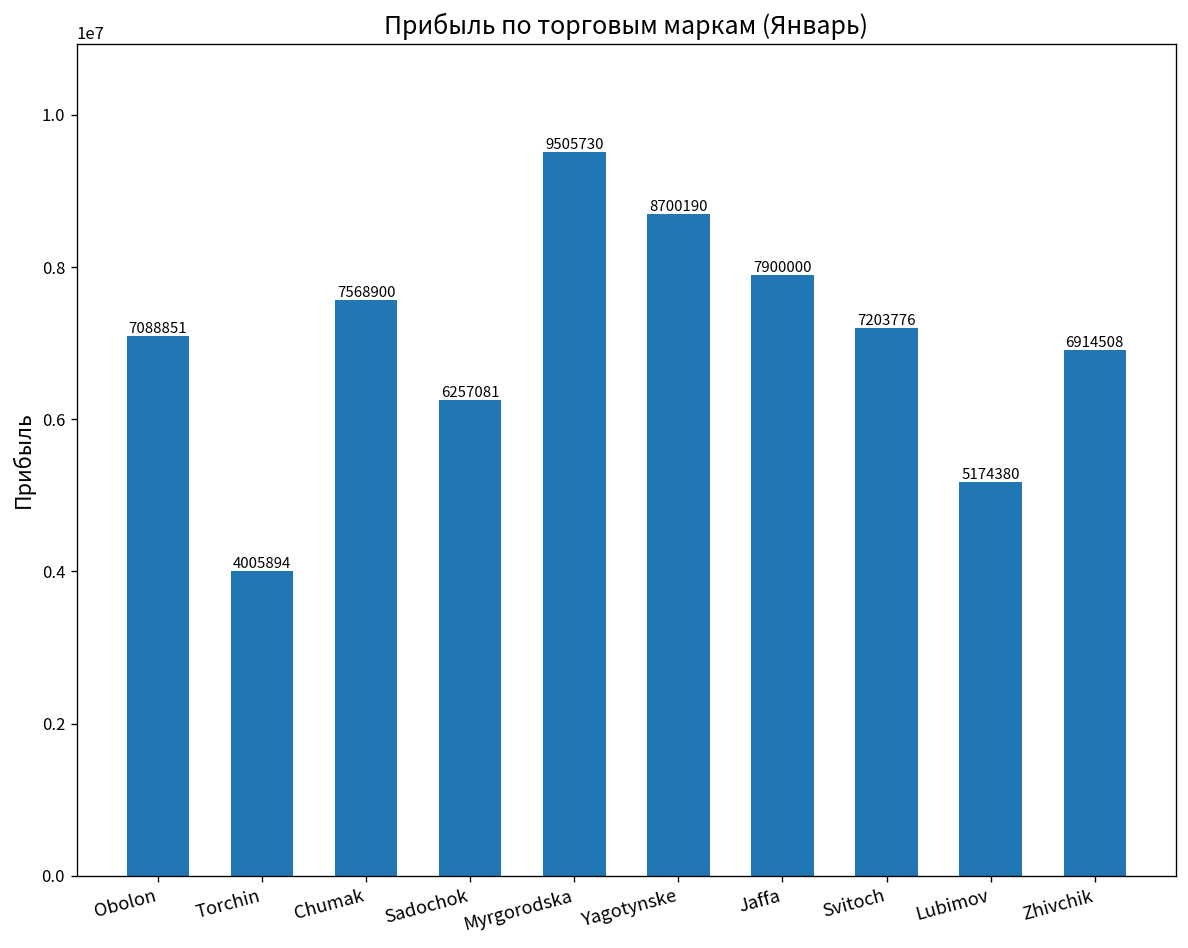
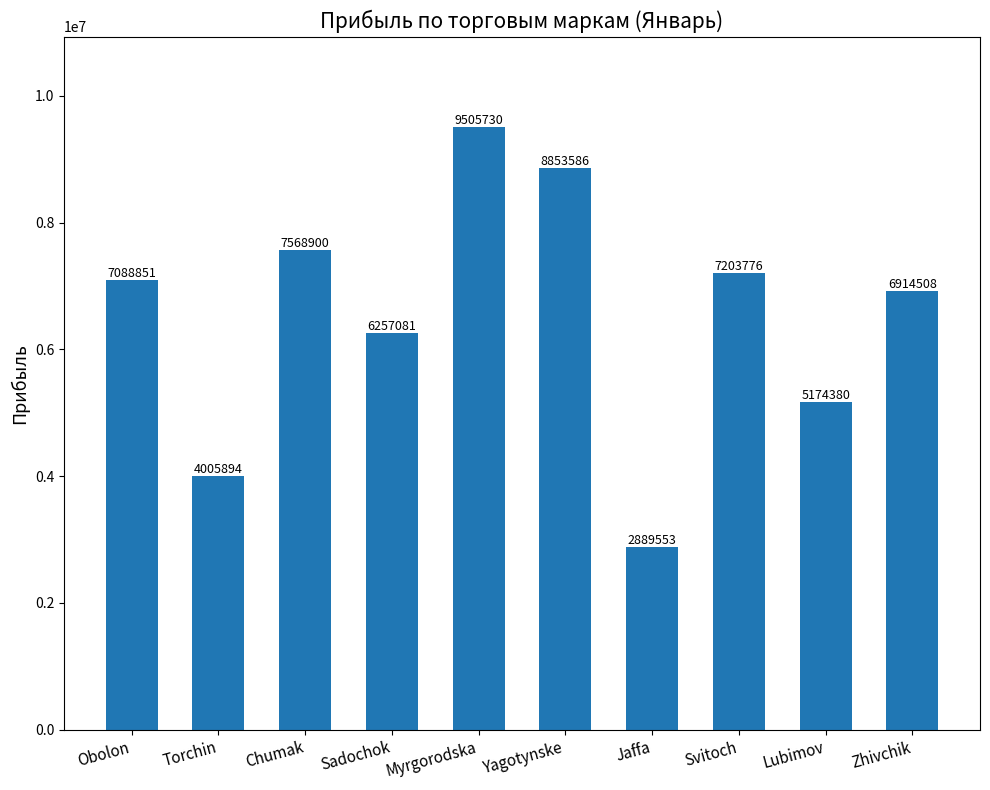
  {
    "Obolon": 7088851,
    "Torchin": 4005894,
    "Chumak": 7568900,
    "Sadochok": 6257081,
    "Myrgorodska": 9505730,
-   "Yagotynske": 8700190,
-   "Jaffa": 7900000,
+   "Yagotynske": 8853586,
+   "Jaffa": 2889553,
    "Svitoch": 7203776,
    "Lubimov": 5174380,
    "Zhivchik": 6914508
  }
